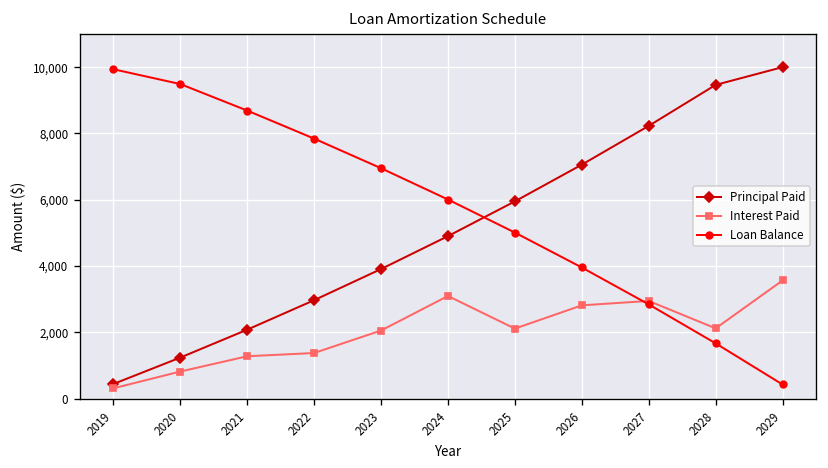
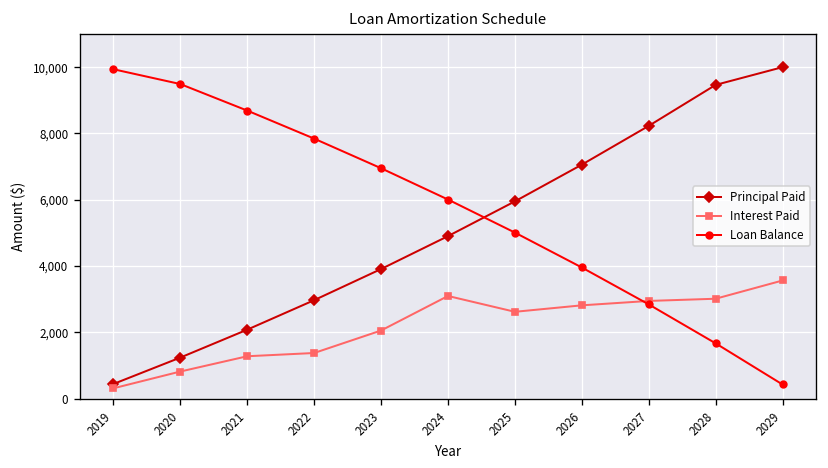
  {
    "Interest Paid": {
      "2019": "300",
      "2020": "800",
      "2021": "1,300",
      "2022": "1,400",
      "2023": "2,100",
      "2024": "3,100",
-     "2025": "2,100",
+     "2025": "2,600",
      "2026": "2,800",
      "2027": "2,900",
-     "2028": "2,100",
+     "2028": "3,000",
      "2029": "3,600"
    }
  }
